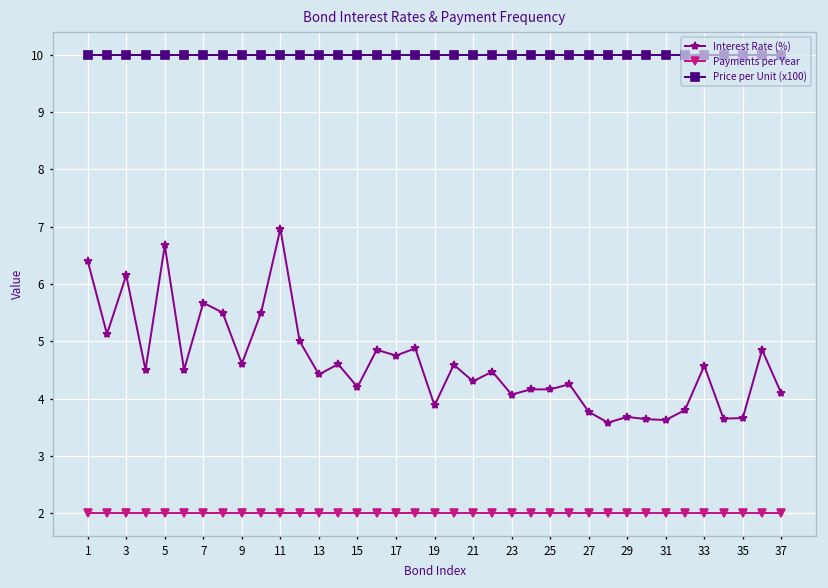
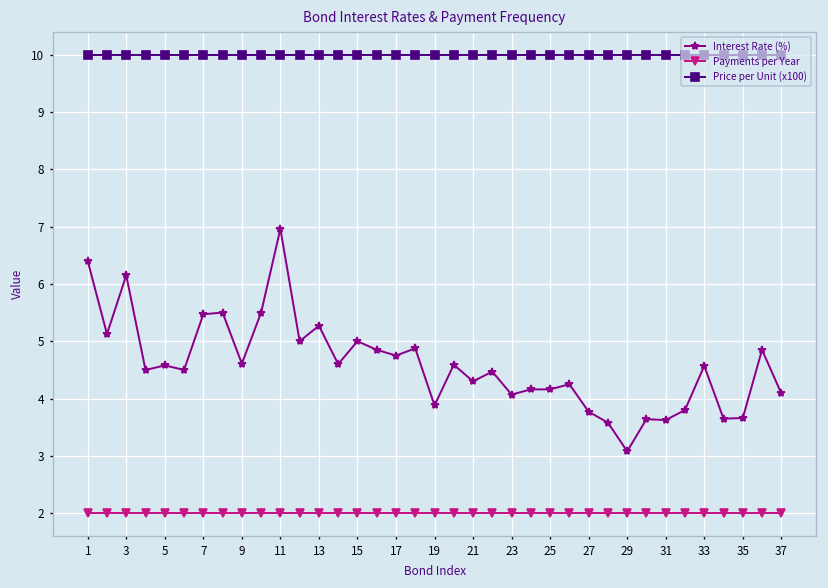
  {
    "Interest Rate (%)": {
      "1": 6.4,
      "3": 6.2,
-     "5": 6.7,
-     "7": 5.7,
+     "5": 4.6,
+     "7": 5.5,
      "9": 4.6,
      "11": 7.0,
-     "13": 4.4,
-     "15": 4.2,
+     "13": 5.3,
+     "15": 5.0,
      "17": 4.8,
      "19": 3.9,
      "21": 4.3,
      "23": 4.1,
      "25": 4.2,
      "27": 3.8,
-     "29": 3.7,
+     "29": 3.1,
      "31": 3.6,
      "33": 4.6,
      "35": 3.7,
      "37": 4.1
    },
    "Payments per Year": {
      "1": 2.0,
      "3": 2.0,
      "5": 2.0,
      "7": 2.0,
      "9": 2.0,
      "11": 2.0,
      "13": 2.0,
      "15": 2.0,
      "17": 2.0,
      "19": 2.0,
      "21": 2.0,
      "23": 2.0,
      "25": 2.0,
      "27": 2.0,
      "29": 2.0,
      "31": 2.0,
      "33": 2.0,
      "35": 2.0,
      "37": 2.0
    },
    "Price per Unit (x100)": {
      "1": 10.0,
      "3": 10.0,
      "5": 10.0,
      "7": 10.0,
      "9": 10.0,
      "11": 10.0,
      "13": 10.0,
      "15": 10.0,
      "17": 10.0,
      "19": 10.0,
      "21": 10.0,
      "23": 10.0,
      "25": 10.0,
      "27": 10.0,
      "29": 10.0,
      "31": 10.0
    }
  }
